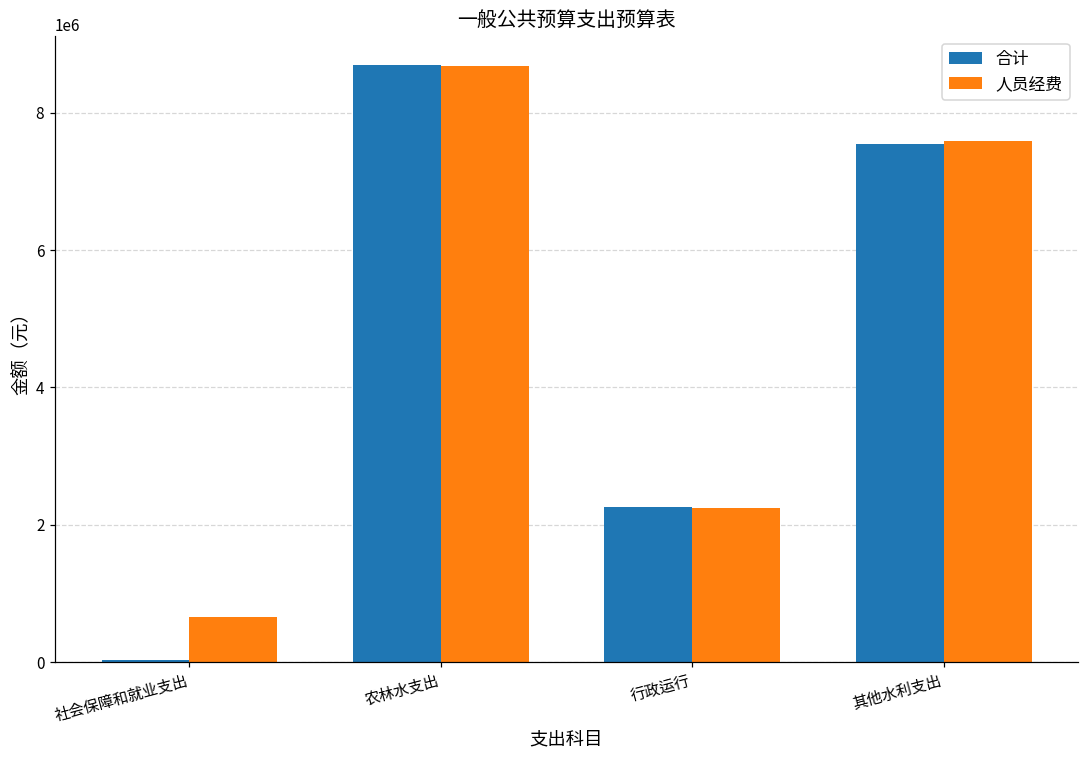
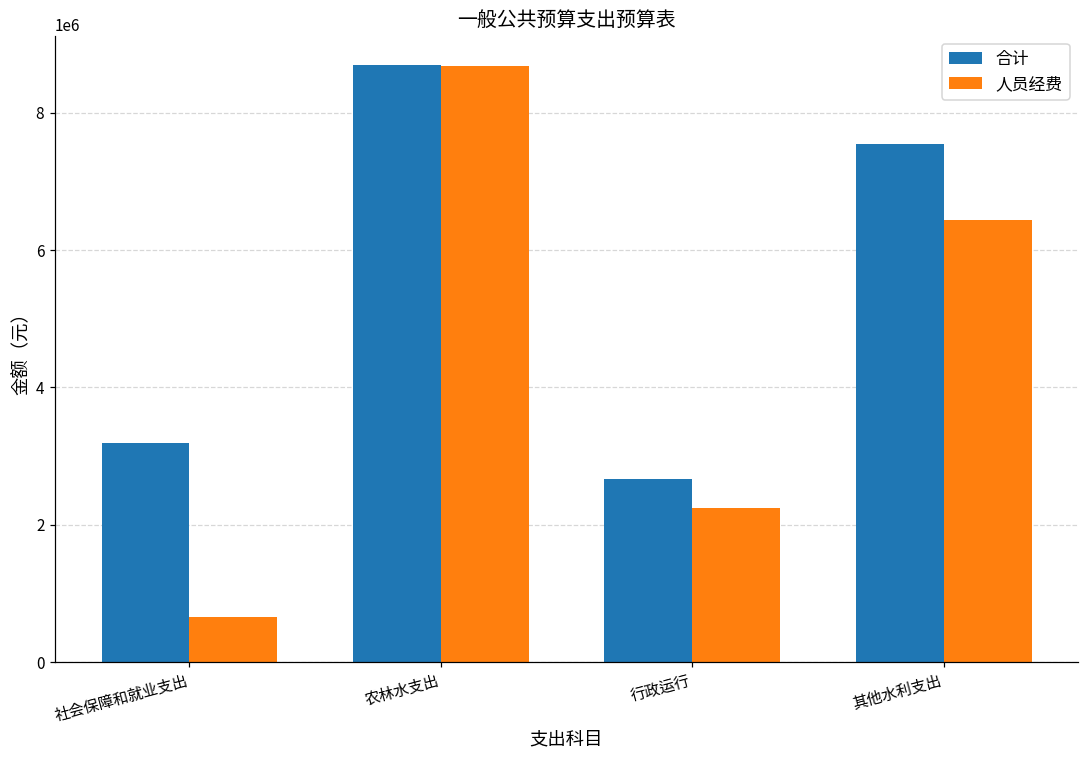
  {
    "合计": {
-     "社会保障和就业支出": 0,
+     "社会保障和就业支出": 3200000,
      "农林水支出": 8700000,
-     "行政运行": 2300000,
+     "行政运行": 2700000,
      "其他水利支出": 7500000
    },
    "人员经费": {
      "社会保障和就业支出": 700000,
      "农林水支出": 8700000,
      "行政运行": 2200000,
-     "其他水利支出": 7600000
+     "其他水利支出": 6400000
    }
  }
